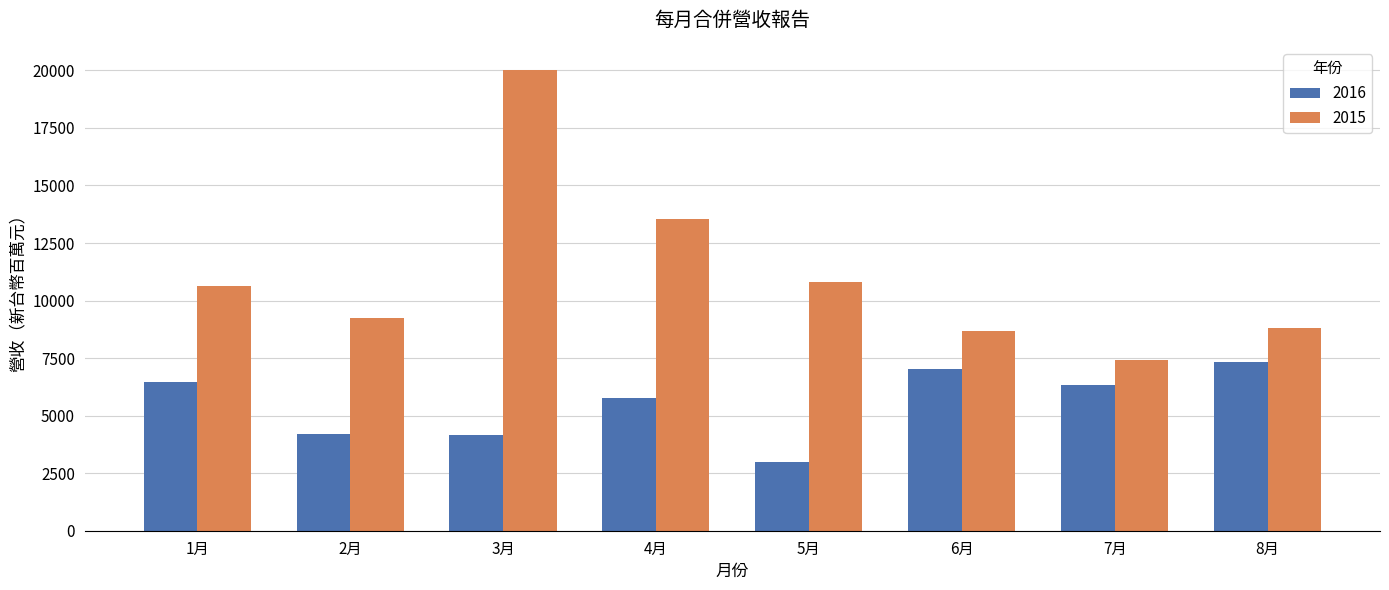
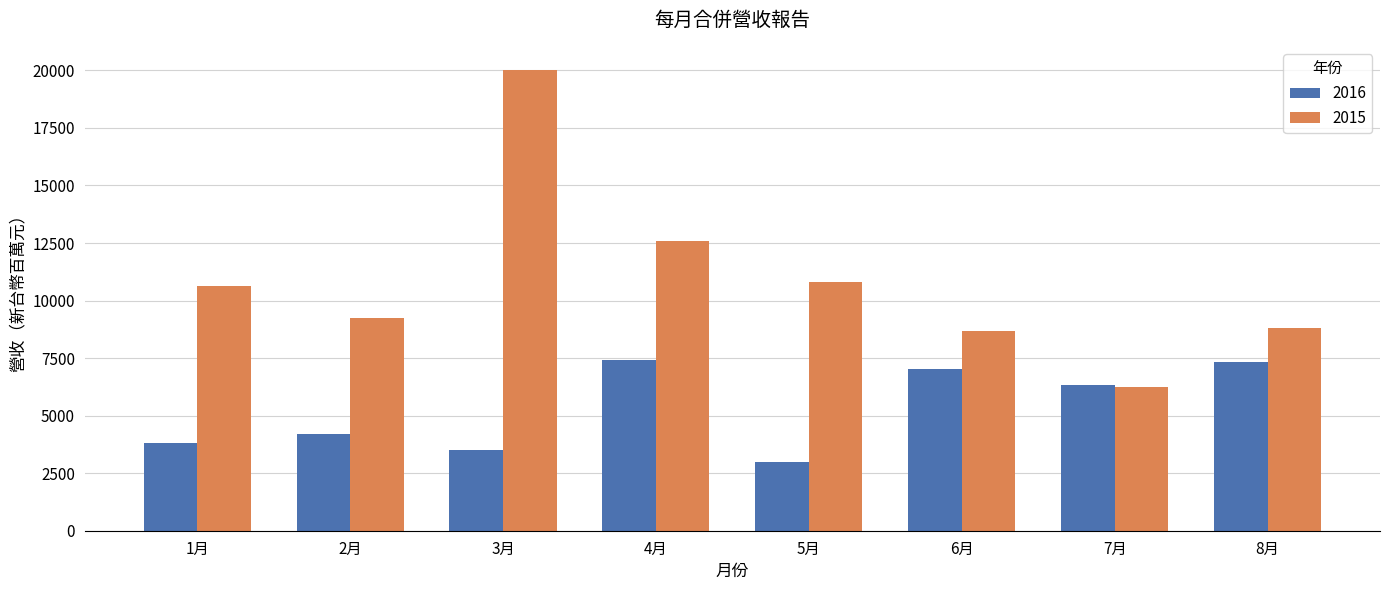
  {
    "2016": {
-     "1月": 6500,
+     "1月": 3800,
      "2月": 4200,
-     "3月": 4100,
-     "4月": 5800,
+     "3月": 3500,
+     "4月": 7400,
      "5月": 3000,
      "6月": 7000,
      "7月": 6300,
      "8月": 7300
    },
    "2015": {
      "1月": 10600,
      "2月": 9200,
      "3月": 20000,
-     "4月": 13500,
+     "4月": 12600,
      "5月": 10800,
      "6月": 8700,
-     "7月": 7400,
+     "7月": 6200,
      "8月": 8800
    }
  }
